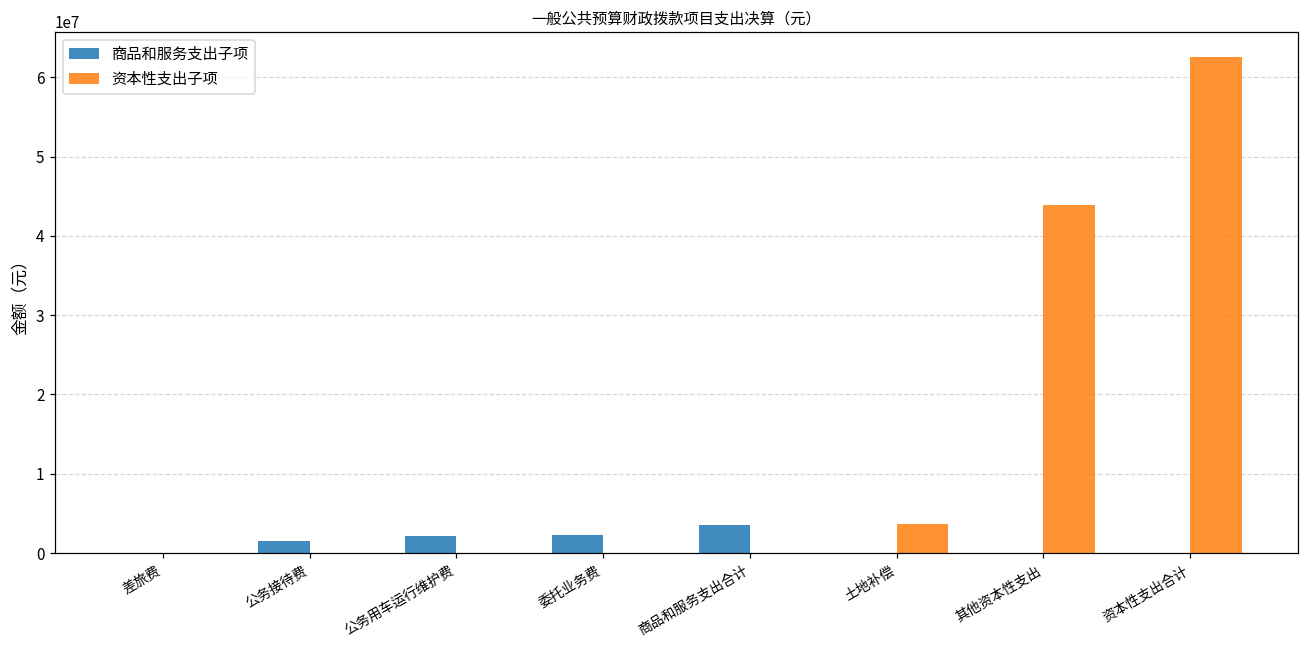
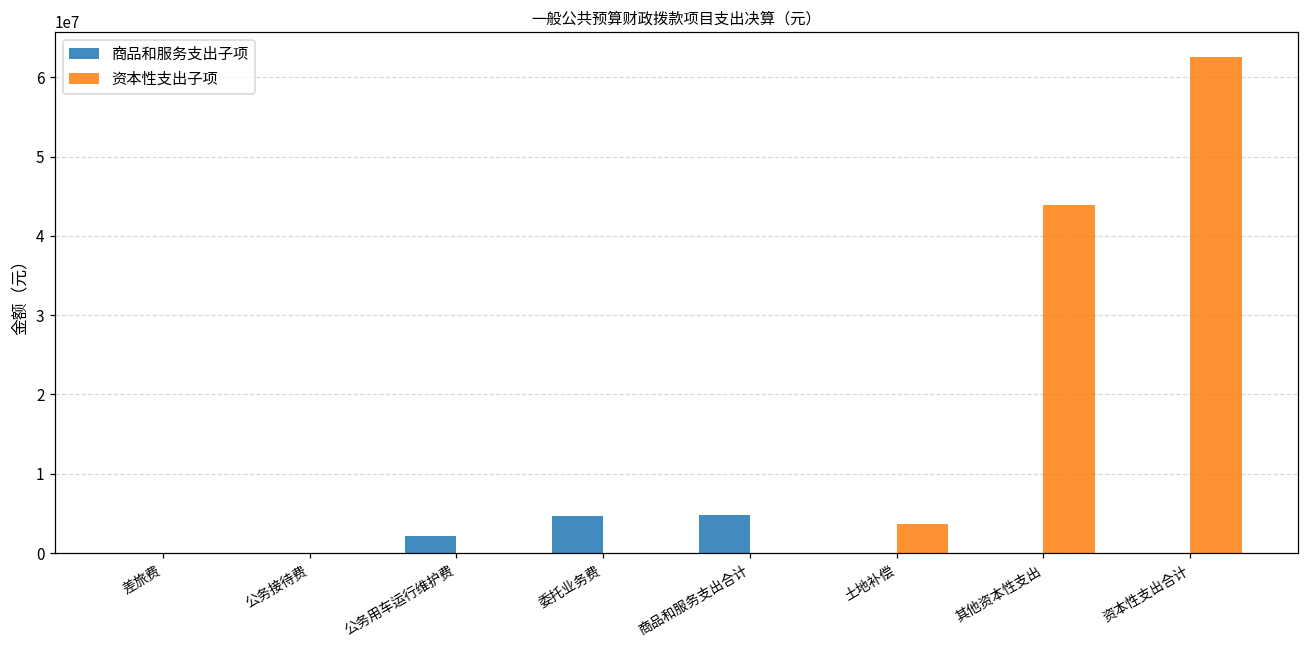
  {
    "商品和服务支出子项": {
-     "公务接待费": 2000000,
+     "公务接待费": 0,
      "公务用车运行维护费": 2000000,
-     "委托业务费": 2000000,
-     "商品和服务支出合计": 3000000,
+     "委托业务费": 5000000,
+     "商品和服务支出合计": 5000000,
      "土地补偿": 0,
      "其他资本性支出": 0,
      "资本性支出合计": 0
    },
    "资本性支出子项": {
      "差旅费": 0,
      "公务接待费": 0,
      "公务用车运行维护费": 0,
      "委托业务费": 0,
      "商品和服务支出合计": 0,
      "土地补偿": 4000000,
      "其他资本性支出": 44000000,
      "资本性支出合计": 63000000
    }
  }
